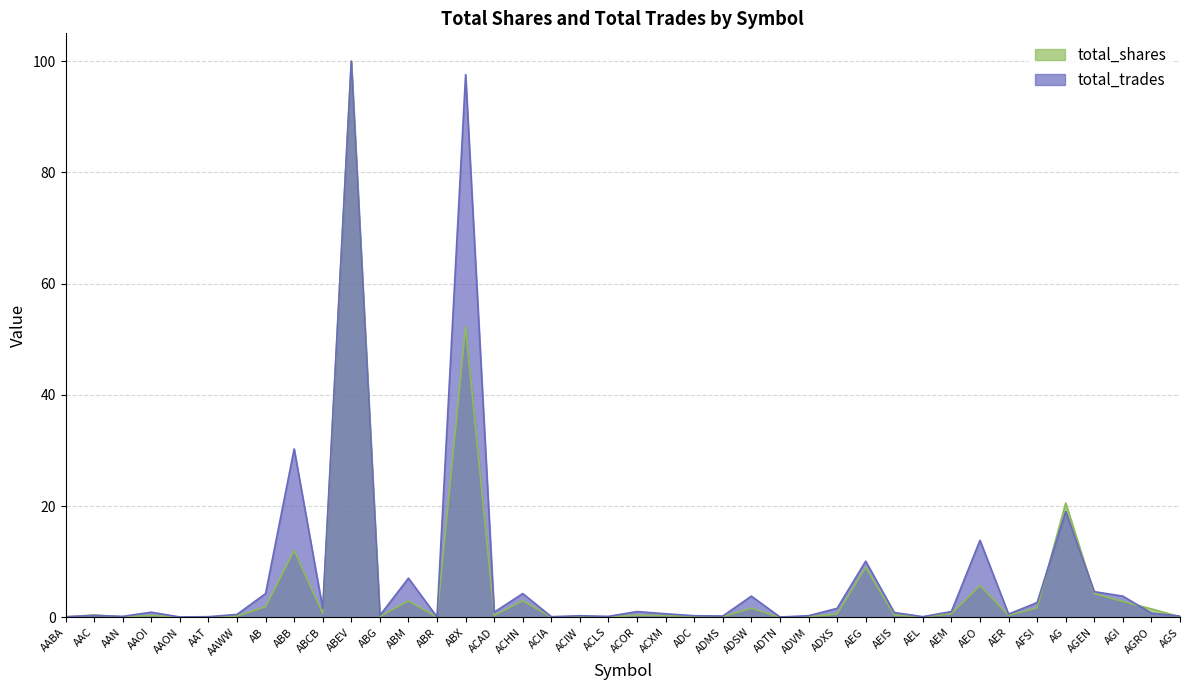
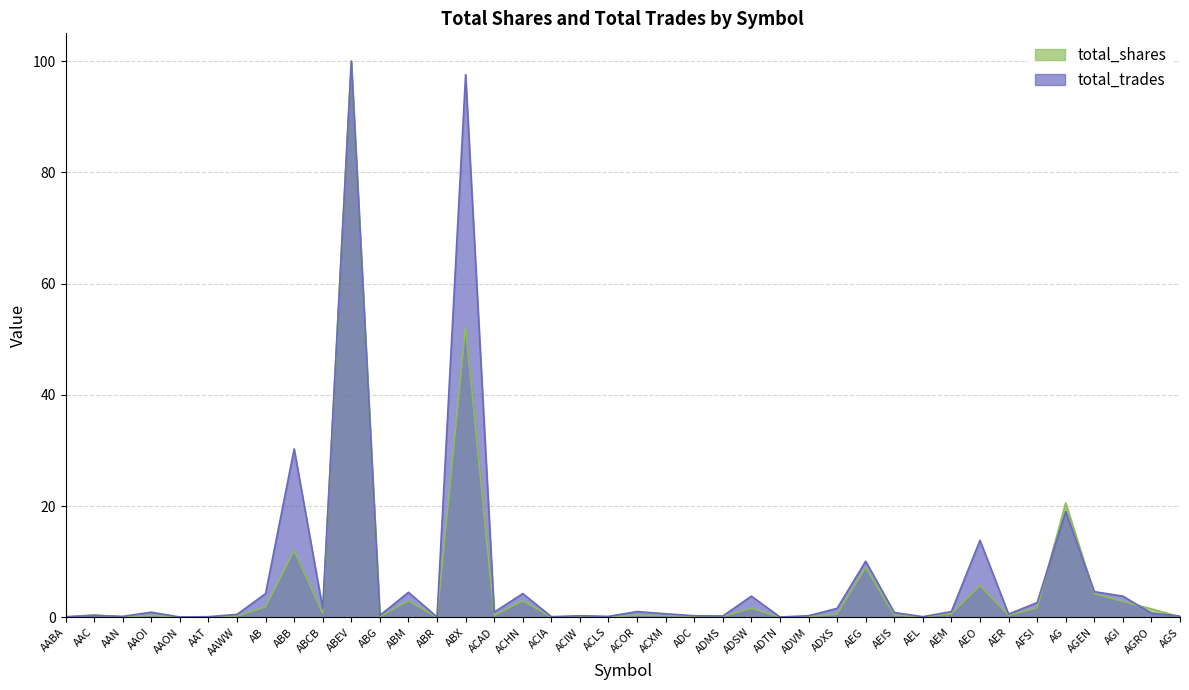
  {
    "total_shares": {
      "AAOI": 0,
      "AB": 2,
      "ABB": 12,
      "ABCB": 1,
      "ABM": 3,
      "ABX": 52,
      "ACAD": 0,
      "ACHN": 3,
      "ACOR": 0,
      "ADSW": 2,
      "ADXS": 1,
      "AEG": 9,
      "AEO": 6,
      "AFSI": 2,
      "AG": 21,
      "AGI": 3,
      "AGRO": 2
    },
    "total_trades": {
      "AAOI": 1,
      "AB": 4,
      "ABB": 30,
      "ABCB": 2,
-     "ABM": 7,
+     "ABM": 4,
      "ABX": 98,
      "ACAD": 1,
      "ACHN": 4,
      "ACOR": 1,
      "ADSW": 4,
      "ADXS": 2,
      "AEG": 10,
      "AEO": 14,
      "AFSI": 3,
      "AG": 19,
      "AGI": 4,
      "AGRO": 1
    }
  }
